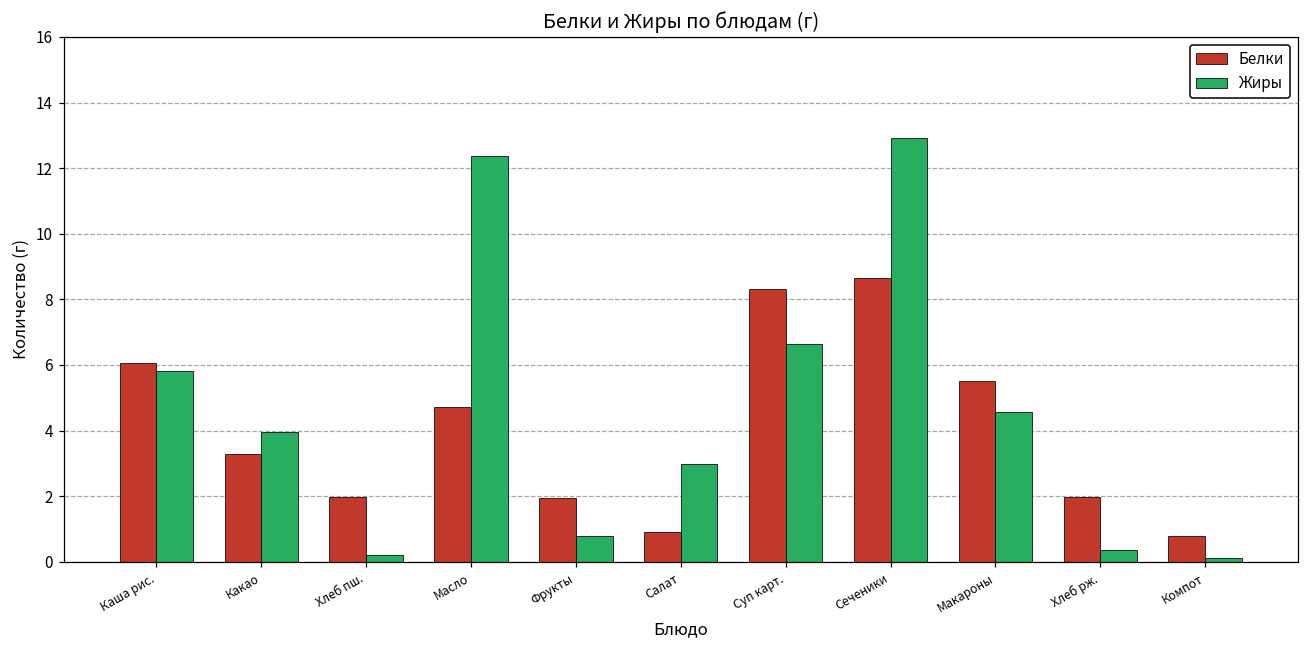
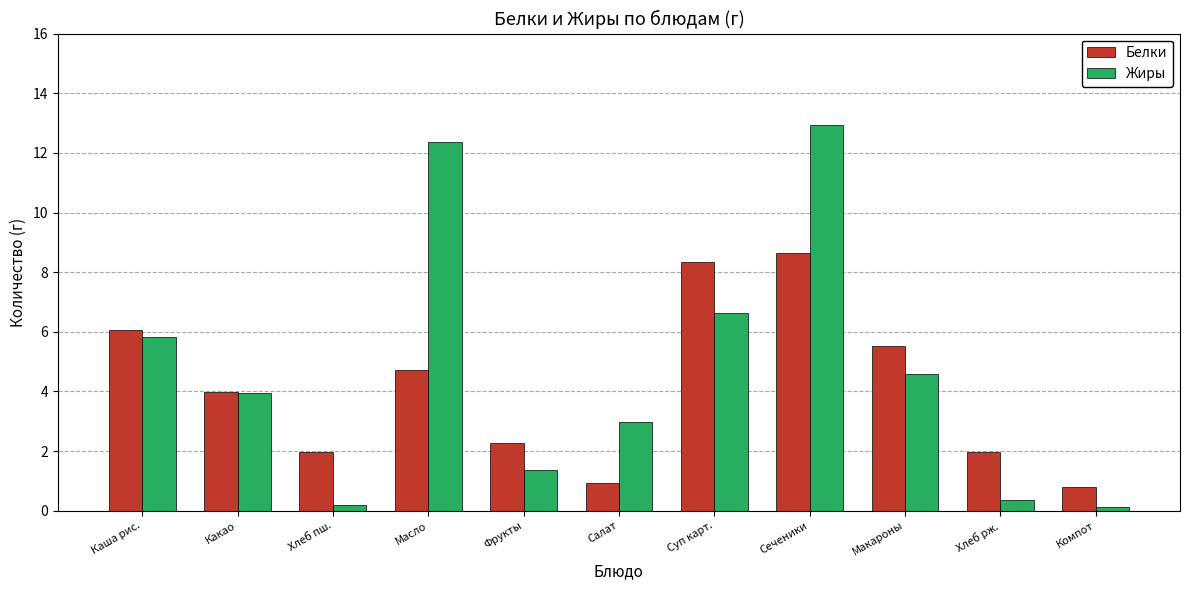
  {
    "Белки": {
      "Каша рис.": 6.1,
-     "Какао": 3.3,
+     "Какао": 4.0,
      "Хлеб пш.": 2.0,
      "Масло": 4.7,
-     "Фрукты": 2.0,
+     "Фрукты": 2.3,
      "Салат": 0.9,
      "Суп карт.": 8.3,
      "Сеченики": 8.6,
      "Макароны": 5.5,
      "Хлеб рж.": 2.0,
      "Компот": 0.8
    },
    "Жиры": {
      "Каша рис.": 5.8,
      "Какао": 4.0,
      "Хлеб пш.": 0.2,
      "Масло": 12.4,
-     "Фрукты": 0.8,
+     "Фрукты": 1.4,
      "Салат": 3.0,
      "Суп карт.": 6.6,
      "Сеченики": 12.9,
      "Макароны": 4.6,
      "Хлеб рж.": 0.4,
      "Компот": 0.1
    }
  }
